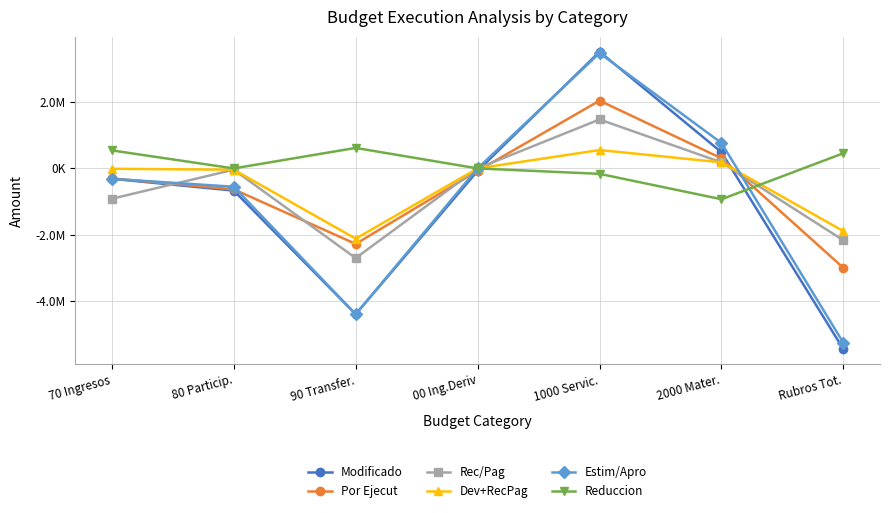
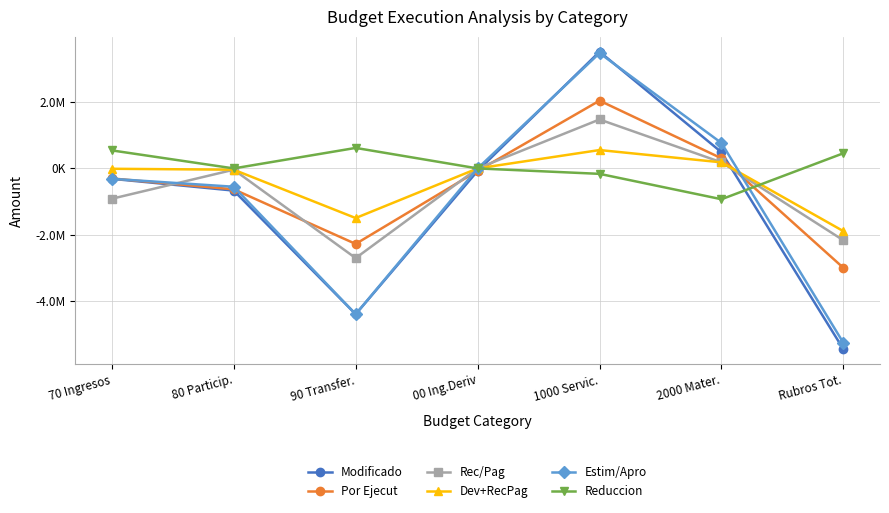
  {
    "Por Ejecut": {
      "90 Transfer.": -2300000,
      "1000 Servic.": 2000000,
      "2000 Mater.": 300000,
      "Rubros Tot.": -3000000
    },
    "Rec/Pag": {
      "70 Ingresos": -900000,
      "90 Transfer.": -2700000,
      "1000 Servic.": 1500000,
      "Rubros Tot.": -2200000
    },
    "Dev+RecPag": {
      "70 Ingresos": 0,
-     "90 Transfer.": -2100000,
+     "90 Transfer.": -1500000,
      "1000 Servic.": 600000,
      "Rubros Tot.": -1900000
    },
    "Reduccion": {
      "70 Ingresos": 500000,
      "90 Transfer.": 600000,
      "1000 Servic.": -200000,
      "2000 Mater.": -900000,
      "Rubros Tot.": 500000
    }
  }
